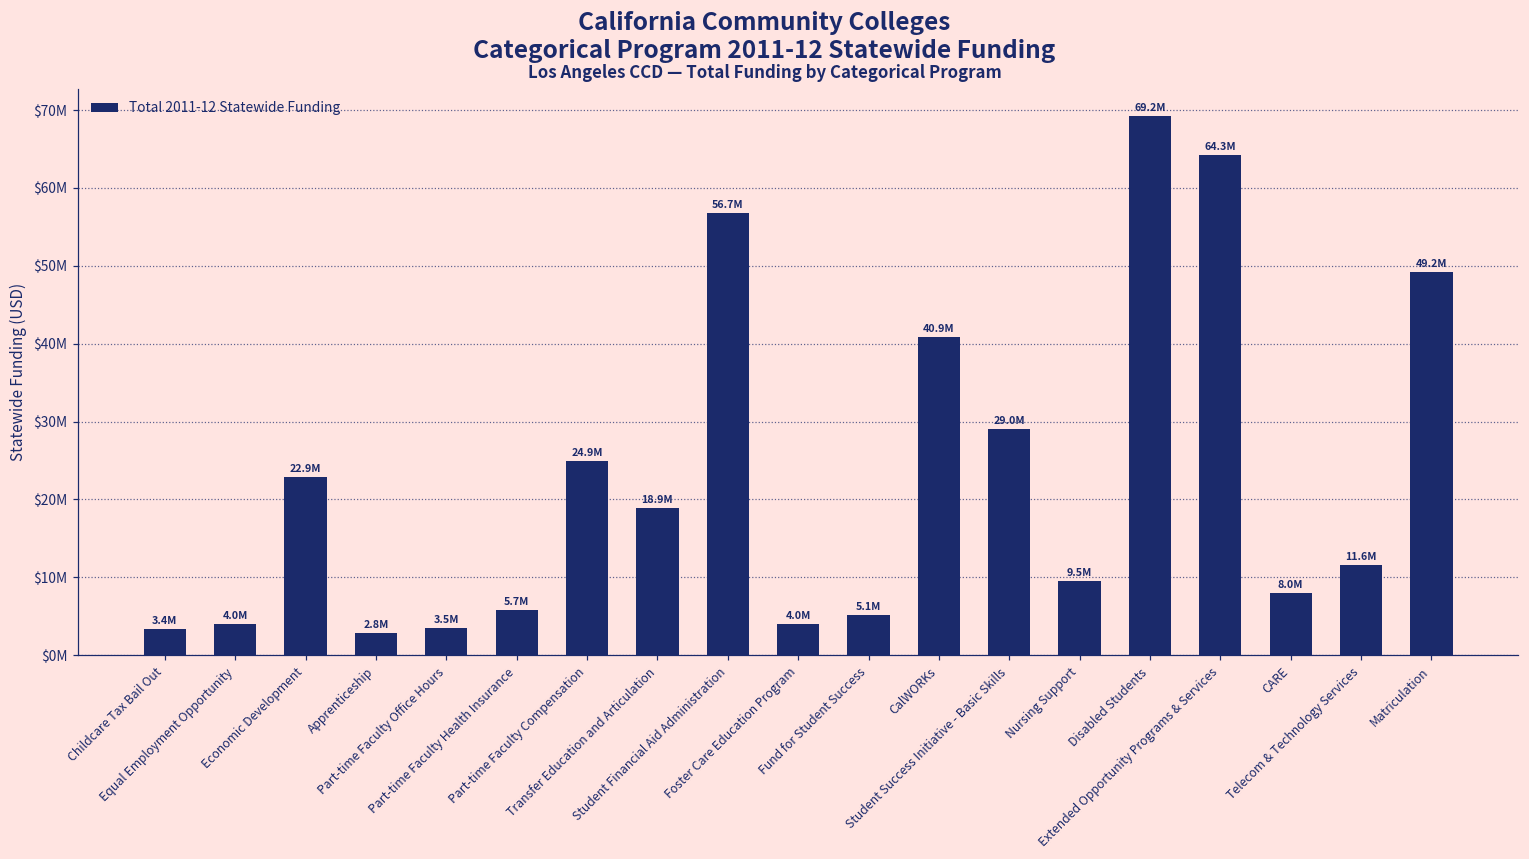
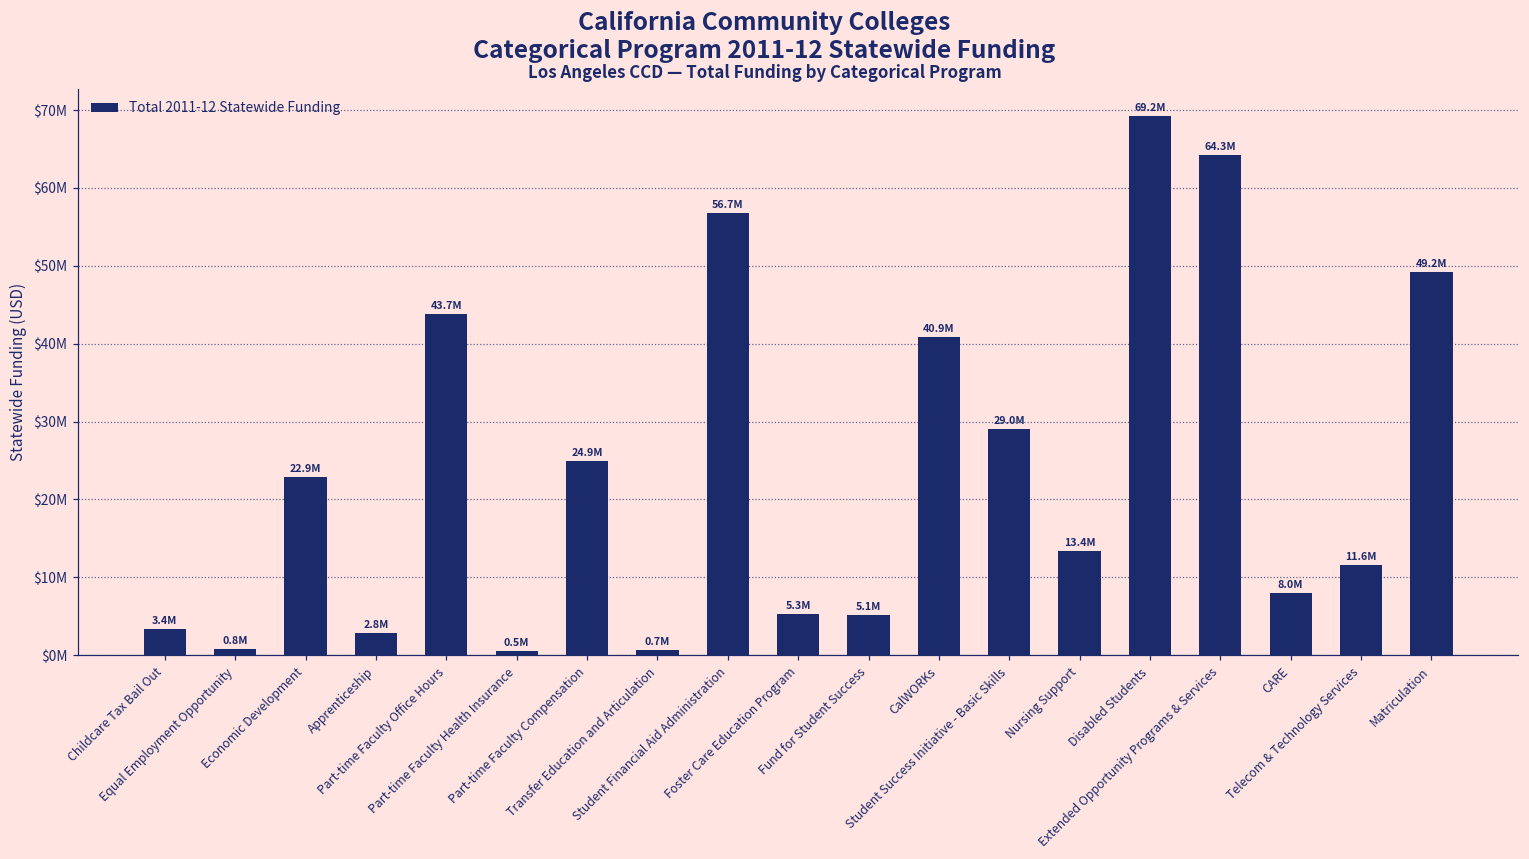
  {
    "Childcare Tax Bail Out": "3.4M",
-   "Equal Employment Opportunity": "4.0M",
+   "Equal Employment Opportunity": "0.8M",
    "Economic Development": "22.9M",
    "Apprenticeship": "2.8M",
-   "Part-time Faculty Office Hours": "3.5M",
-   "Part-time Faculty Health Insurance": "5.7M",
+   "Part-time Faculty Office Hours": "43.7M",
+   "Part-time Faculty Health Insurance": "0.5M",
    "Part-time Faculty Compensation": "24.9M",
-   "Transfer Education and Articulation": "18.9M",
+   "Transfer Education and Articulation": "0.7M",
    "Student Financial Aid Administration": "56.7M",
-   "Foster Care Education Program": "4.0M",
+   "Foster Care Education Program": "5.3M",
    "Fund for Student Success": "5.1M",
    "CalWORKs": "40.9M",
    "Student Success Initiative - Basic Skills": "29.0M",
-   "Nursing Support": "9.5M",
+   "Nursing Support": "13.4M",
    "Disabled Students": "69.2M",
    "Extended Opportunity Programs & Services": "64.3M",
    "CARE": "8.0M",
    "Telecom & Technology Services": "11.6M",
    "Matriculation": "49.2M"
  }
